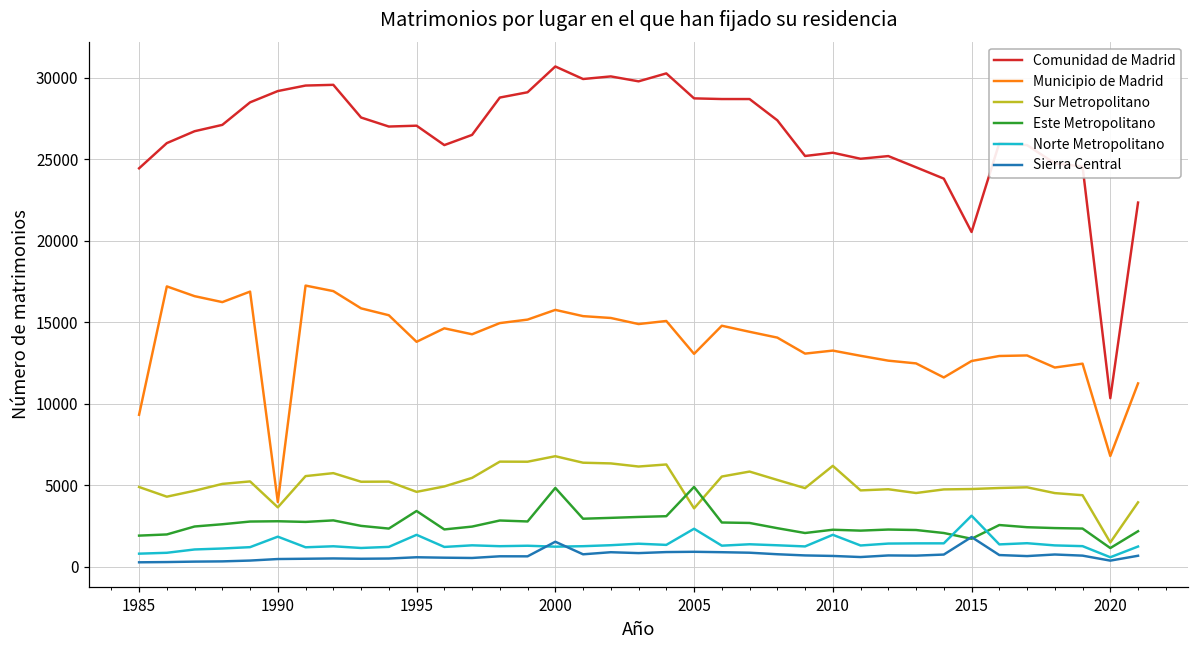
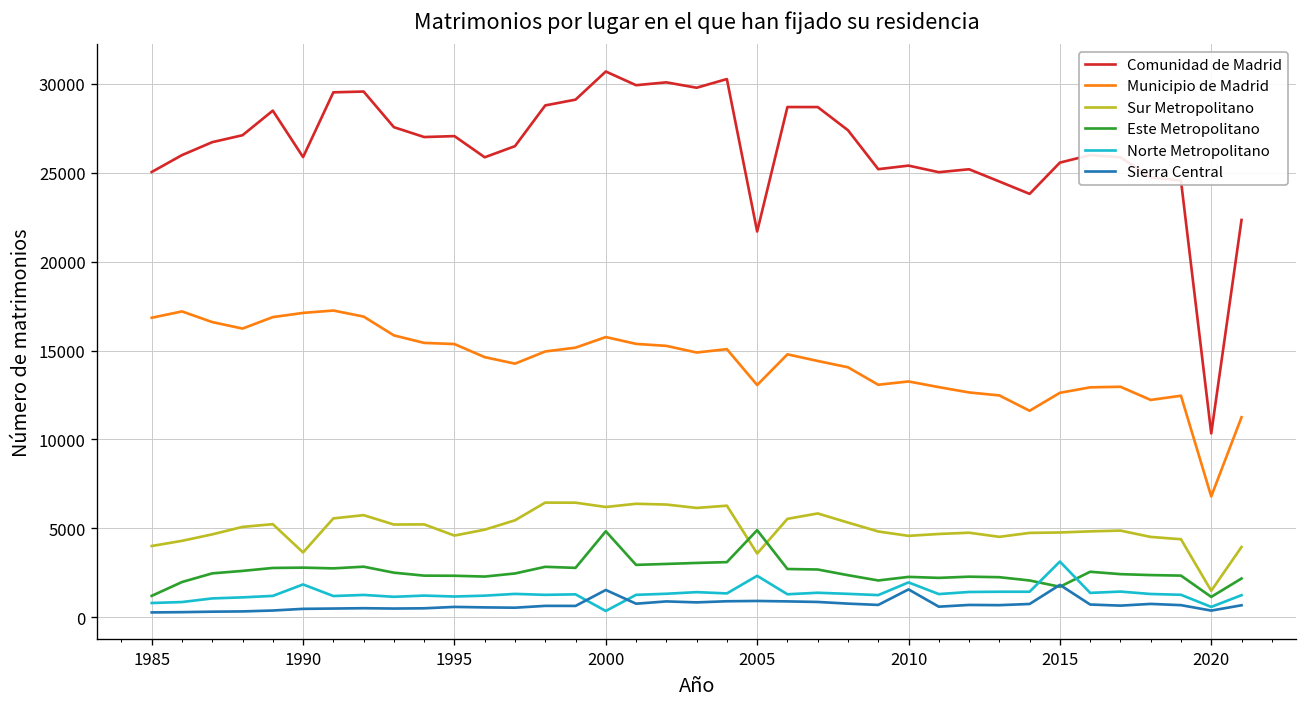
  {
    "Comunidad de Madrid": {
-     "1985": 24400,
-     "1990": 29200,
+     "1985": 25000,
+     "1990": 25900,
      "1995": 27100,
      "2000": 30700,
-     "2005": 28700,
+     "2005": 21700,
      "2010": 25400,
-     "2015": 20500,
+     "2015": 25600,
      "2020": 10300
    },
    "Municipio de Madrid": {
-     "1985": 9300,
-     "1990": 4000,
-     "1995": 13800,
+     "1985": 16800,
+     "1990": 17100,
+     "1995": 15400,
      "2000": 15800,
      "2005": 13100,
      "2010": 13300,
      "2015": 12600,
      "2020": 6800
    },
    "Sur Metropolitano": {
-     "1985": 4900,
+     "1985": 4000,
      "1990": 3600,
      "1995": 4600,
-     "2000": 6800,
+     "2000": 6200,
      "2005": 3600,
-     "2010": 6200,
+     "2010": 4600,
      "2015": 4800,
      "2020": 1500
    },
    "Este Metropolitano": {
-     "1985": 1900,
+     "1985": 1200,
      "1990": 2800,
-     "1995": 3400,
+     "1995": 2300,
      "2000": 4800,
      "2005": 4900,
      "2010": 2300,
      "2020": 1100
    },
    "Norte Metropolitano": {
      "1985": 800,
      "1990": 1800,
-     "1995": 2000,
-     "2000": 1200,
+     "1995": 1200,
+     "2000": 300,
      "2005": 2300,
      "2010": 2000,
      "2015": 3100,
      "2020": 600
    },
    "Sierra Central": {
      "1985": 300,
      "1990": 500,
      "1995": 600,
      "2000": 1500,
      "2005": 900,
-     "2010": 700,
+     "2010": 1600,
      "2020": 400
    }
  }
